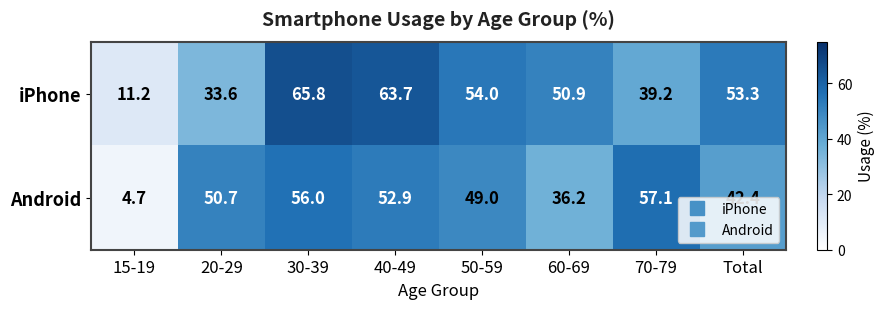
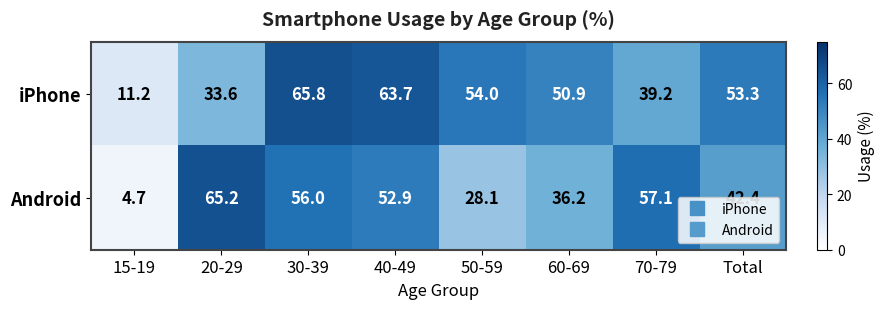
  {
    "iPhone": {
      "15-19": 11.2,
      "20-29": 33.6,
      "30-39": 65.8,
      "40-49": 63.7,
      "50-59": 54.0,
      "60-69": 50.9,
      "70-79": 39.2,
      "Total": 53.3
    },
    "Android": {
      "15-19": 4.7,
-     "20-29": 50.7,
+     "20-29": 65.2,
      "30-39": 56.0,
      "40-49": 52.9,
-     "50-59": 49.0,
+     "50-59": 28.1,
      "60-69": 36.2,
      "70-79": 57.1
    }
  }
